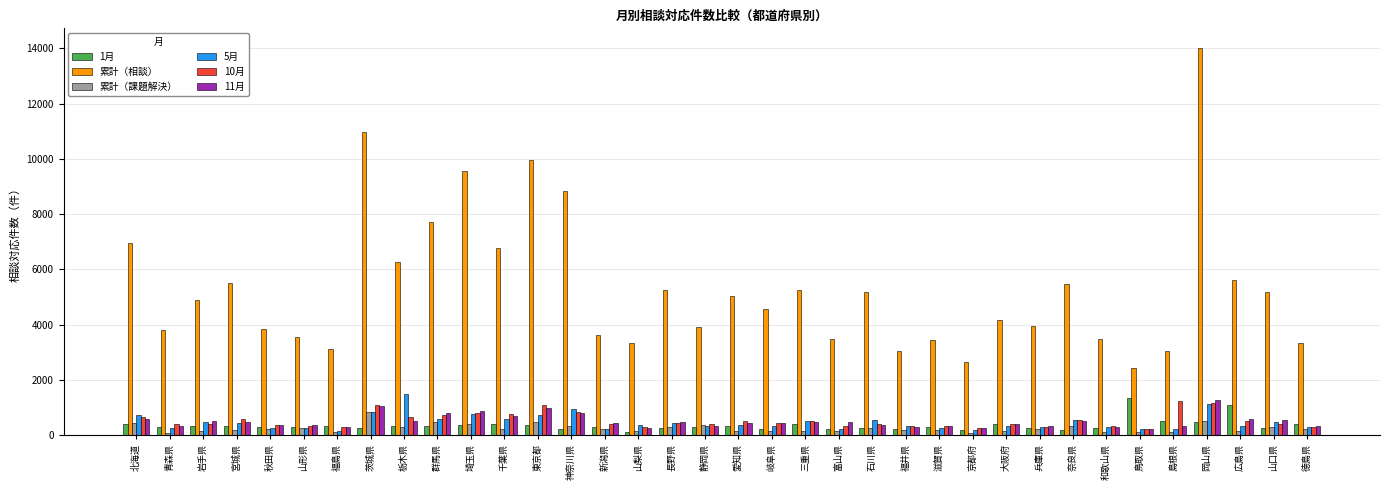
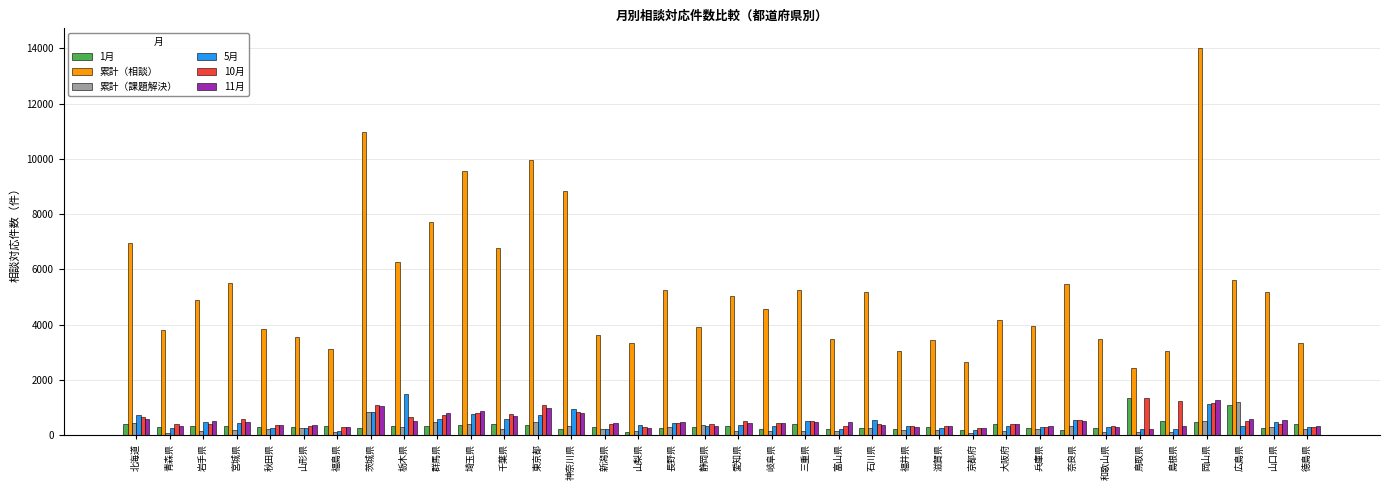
  {
    "累計（課題解決）": {
      "北海道": 400,
      "岩手県": 100,
      "宮城県": 200,
      "秋田県": 200,
      "山形県": 300,
      "福島県": 100,
      "茨城県": 800,
      "栃木県": 300,
      "群馬県": 500,
      "埼玉県": 400,
      "千葉県": 200,
      "東京都": 500,
      "神奈川県": 300,
      "新潟県": 200,
      "山梨県": 200,
      "長野県": 300,
      "静岡県": 400,
      "愛知県": 200,
      "岐阜県": 200,
      "三重県": 200,
      "富山県": 100,
      "石川県": 300,
      "福井県": 200,
      "滋賀県": 200,
      "大阪府": 100,
      "兵庫県": 200,
      "奈良県": 300,
      "和歌山県": 100,
      "鳥取県": 100,
      "島根県": 100,
      "岡山県": 500,
-     "広島県": 100,
+     "広島県": 1200,
      "山口県": 300,
      "徳島県": 200
    },
    "10月": {
      "北海道": 700,
      "青森県": 400,
      "岩手県": 400,
      "宮城県": 600,
      "秋田県": 300,
      "山形県": 300,
      "福島県": 300,
      "茨城県": 1100,
      "栃木県": 700,
      "群馬県": 700,
      "埼玉県": 800,
      "千葉県": 800,
      "東京都": 1100,
      "神奈川県": 800,
      "新潟県": 400,
      "山梨県": 300,
      "長野県": 400,
      "静岡県": 400,
      "愛知県": 500,
      "岐阜県": 400,
      "三重県": 500,
      "富山県": 300,
      "石川県": 400,
      "福井県": 300,
      "滋賀県": 300,
      "京都府": 200,
      "大阪府": 400,
      "兵庫県": 300,
      "奈良県": 500,
      "和歌山県": 300,
-     "鳥取県": 200,
+     "鳥取県": 1300,
      "島根県": 1200,
      "岡山県": 1200,
      "広島県": 500,
      "山口県": 400,
      "徳島県": 300
    }
  }
